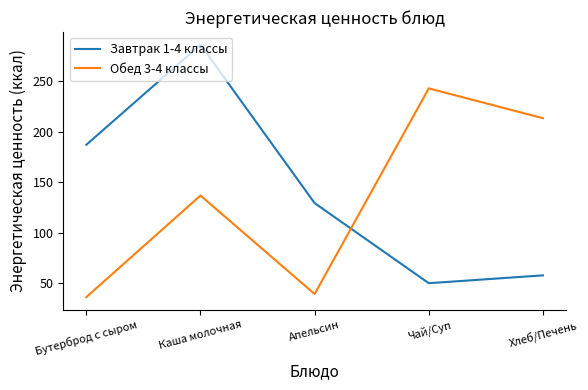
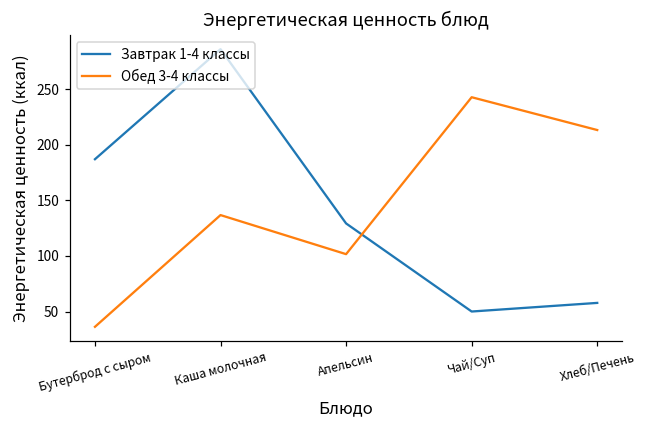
  {
    "Завтрак 1-4 классы": {
      "Бутерброд с сыром": 187,
      "Апельсин": 129,
      "Чай/Суп": 50,
      "Хлеб/Печень": 58
    },
    "Обед 3-4 классы": {
      "Бутерброд с сыром": 36,
      "Каша молочная": 137,
-     "Апельсин": 39,
+     "Апельсин": 102,
      "Чай/Суп": 243,
      "Хлеб/Печень": 213
    }
  }
